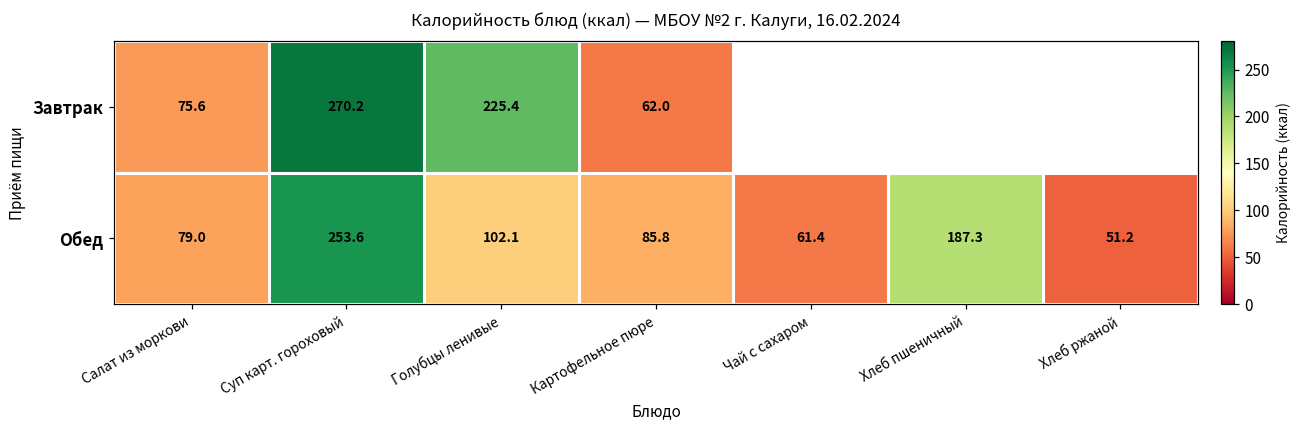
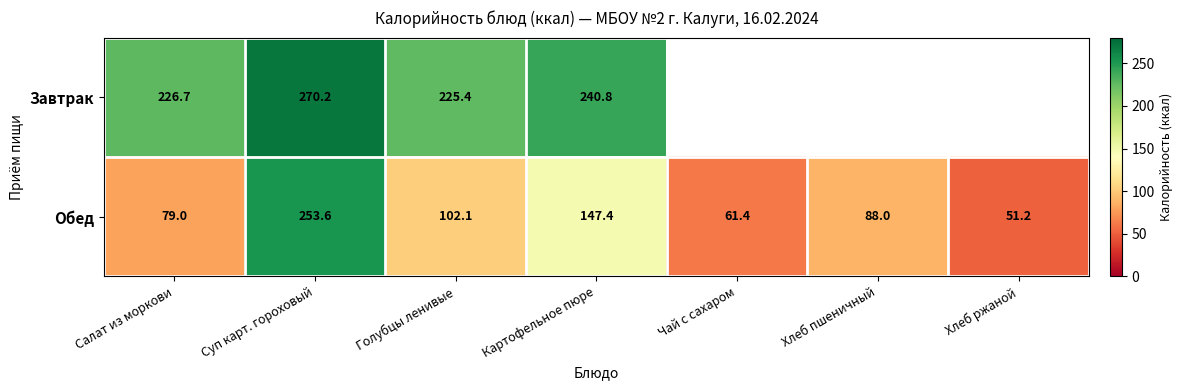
  {
    "Завтрак": {
-     "Салат из моркови": 75.6,
+     "Салат из моркови": 226.7,
      "Суп карт. гороховый": 270.2,
      "Голубцы ленивые": 225.4,
-     "Картофельное пюре": 62.0
+     "Картофельное пюре": 240.8
    },
    "Обед": {
      "Салат из моркови": 79.0,
      "Суп карт. гороховый": 253.6,
      "Голубцы ленивые": 102.1,
-     "Картофельное пюре": 85.8,
+     "Картофельное пюре": 147.4,
      "Чай с сахаром": 61.4,
-     "Хлеб пшеничный": 187.3,
+     "Хлеб пшеничный": 88.0,
      "Хлеб ржаной": 51.2
    }
  }
